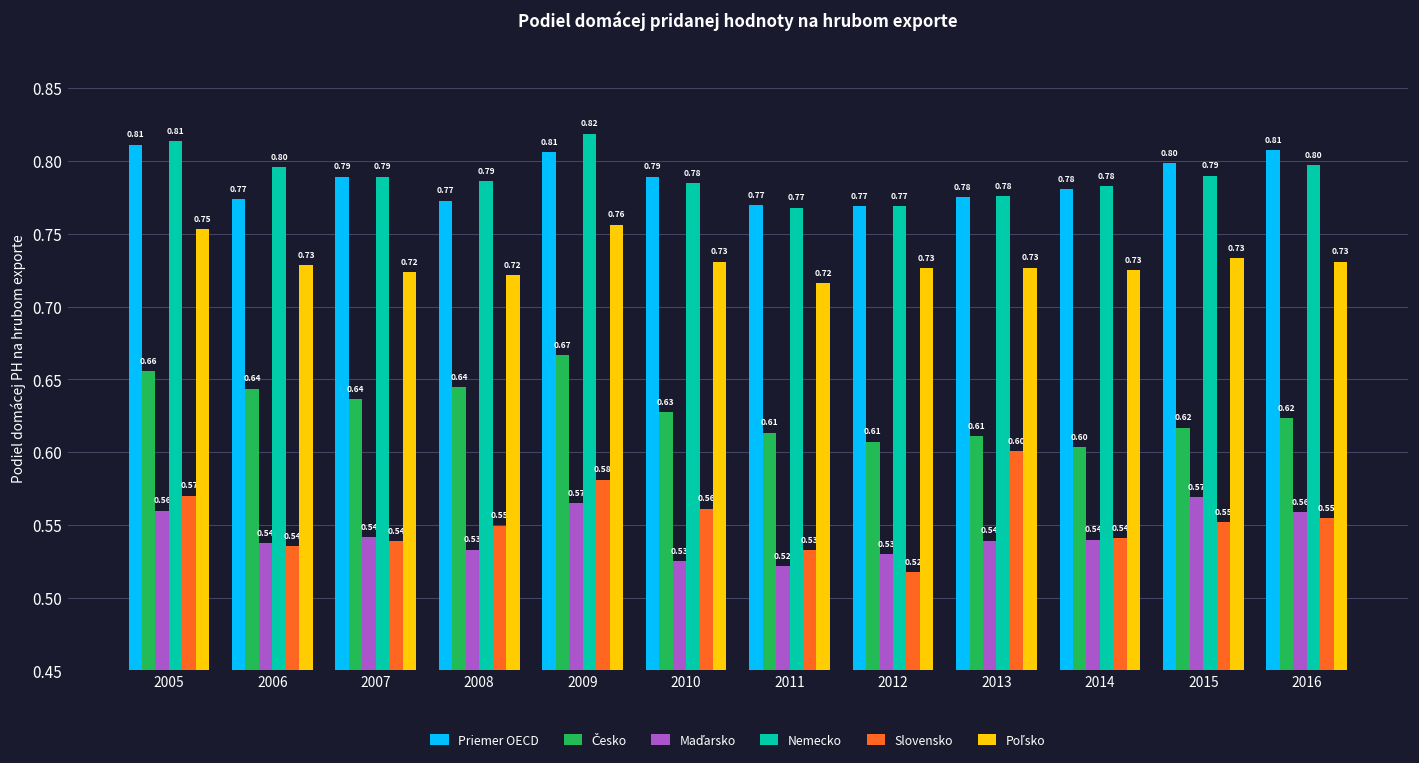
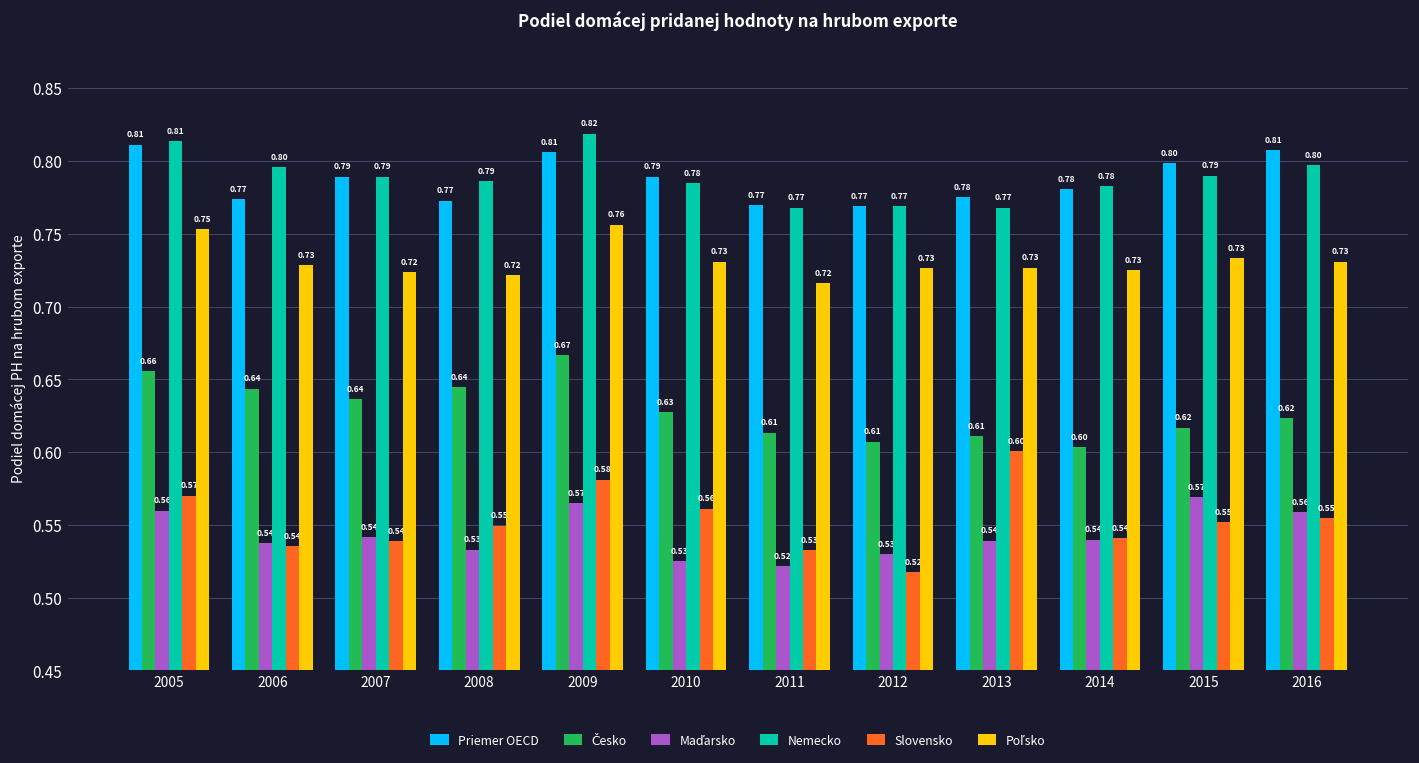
  {
    "Priemer OECD": {
      "2005": 0.81,
      "2006": 0.77,
      "2007": 0.79,
      "2008": 0.77,
      "2009": 0.81,
      "2010": 0.79,
      "2011": 0.77,
      "2012": 0.77,
      "2013": 0.78,
      "2014": 0.78,
      "2015": 0.80,
      "2016": 0.81
    },
    "Česko": {
      "2005": 0.66,
      "2006": 0.64,
      "2007": 0.64,
      "2008": 0.64,
      "2009": 0.67,
      "2010": 0.63,
      "2011": 0.61,
      "2012": 0.61,
      "2013": 0.61,
      "2014": 0.60,
      "2015": 0.62,
      "2016": 0.62
    },
    "Maďarsko": {
      "2005": 0.56,
      "2006": 0.54,
      "2007": 0.54,
      "2008": 0.53,
      "2009": 0.57,
      "2010": 0.53,
      "2011": 0.52,
      "2012": 0.53,
      "2013": 0.54,
      "2014": 0.54,
      "2015": 0.57,
      "2016": 0.56
    },
    "Nemecko": {
      "2005": 0.81,
      "2006": 0.80,
      "2007": 0.79,
      "2008": 0.79,
      "2009": 0.82,
      "2010": 0.78,
      "2011": 0.77,
      "2012": 0.77,
-     "2013": 0.78,
+     "2013": 0.77,
      "2014": 0.78,
      "2015": 0.79,
      "2016": 0.80
    },
    "Slovensko": {
      "2005": 0.57,
      "2006": 0.54,
      "2007": 0.54,
      "2008": 0.55,
      "2009": 0.58,
      "2010": 0.56,
      "2011": 0.53,
      "2012": 0.52,
      "2013": 0.60,
      "2014": 0.54,
      "2015": 0.55,
      "2016": 0.55
    },
    "Poľsko": {
      "2005": 0.75,
      "2006": 0.73,
      "2007": 0.72,
      "2008": 0.72,
      "2009": 0.76,
      "2010": 0.73,
      "2011": 0.72,
      "2012": 0.73,
      "2013": 0.73,
      "2014": 0.73,
      "2015": 0.73,
      "2016": 0.73
    }
  }
